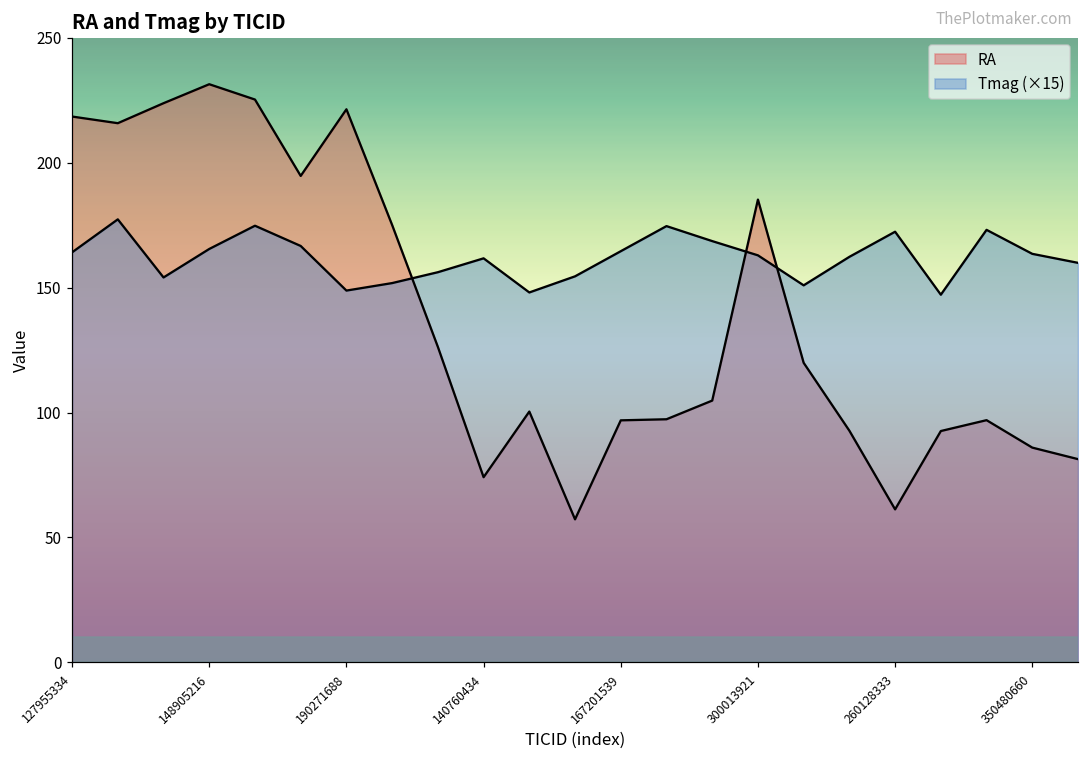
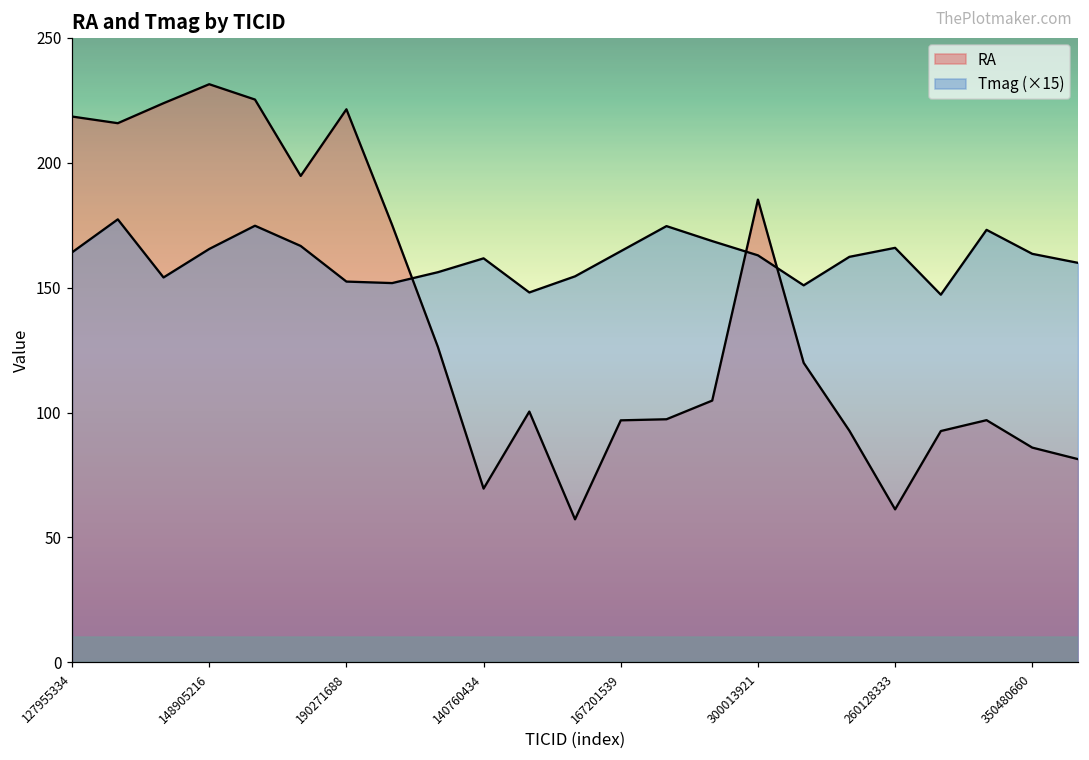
  {
    "RA": {
      "127955334": 218,
      "148905216": 231,
      "190271688": 221,
-     "140760434": 74,
+     "140760434": 70,
      "167201539": 97,
      "300013921": 185,
      "260128333": 61,
      "350480660": 86
    },
    "Tmag (×15)": {
      "127955334": 164,
      "148905216": 165,
-     "190271688": 149,
+     "190271688": 152,
      "140760434": 162,
      "167201539": 165,
      "300013921": 163,
-     "260128333": 172,
+     "260128333": 166,
      "350480660": 164
    }
  }
